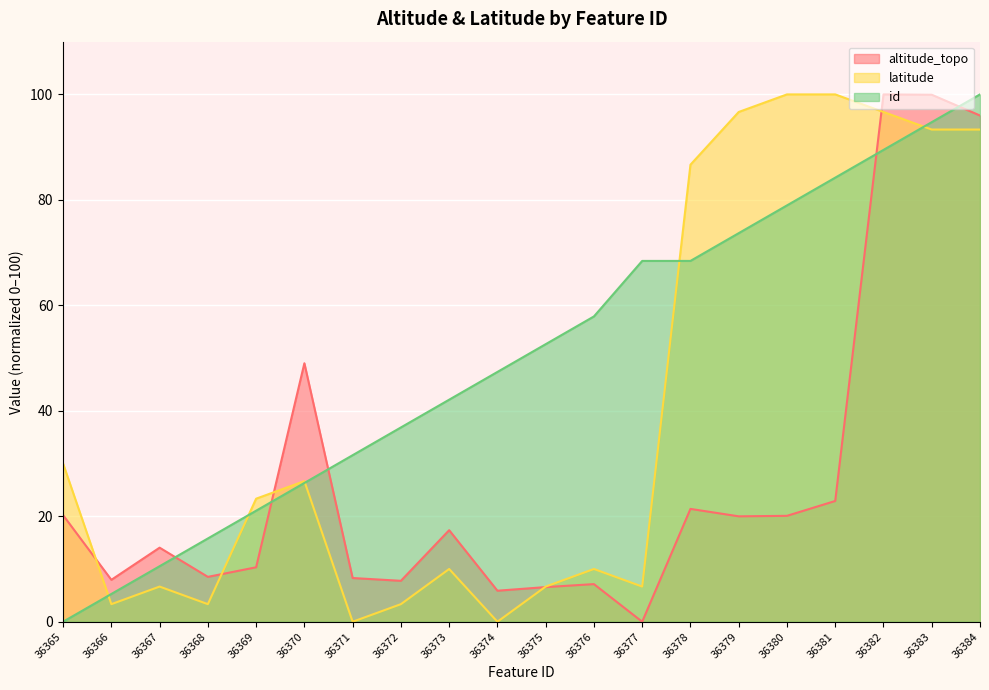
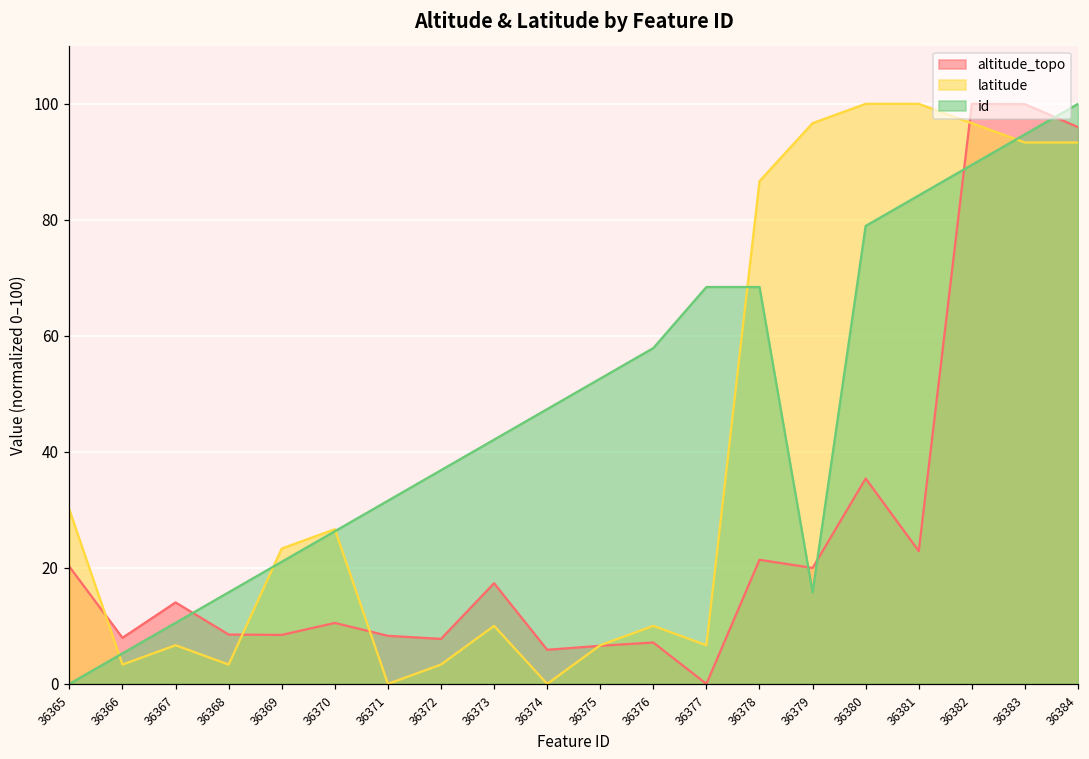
  {
    "altitude_topo": {
      "36365": 20,
      "36366": 8,
      "36367": 14,
      "36368": 9,
-     "36369": 10,
-     "36370": 49,
+     "36369": 8,
+     "36370": 11,
      "36371": 8,
      "36372": 8,
      "36373": 17,
      "36374": 6,
      "36376": 7,
      "36377": 0,
      "36378": 21,
      "36379": 20,
-     "36380": 20,
+     "36380": 35,
      "36381": 23,
      "36384": 96
    },
    "latitude": {
      "36365": 30,
      "36366": 3,
      "36367": 7,
      "36368": 3,
      "36369": 23,
      "36371": 0,
      "36372": 3,
      "36373": 10,
      "36374": 0,
      "36376": 10,
      "36377": 7,
      "36378": 87,
      "36379": 97,
      "36380": 100,
      "36381": 100,
      "36382": 97,
      "36383": 93,
      "36384": 93
    },
    "id": {
      "36365": 0,
      "36366": 5,
      "36367": 11,
      "36368": 16,
      "36369": 21,
      "36371": 32,
      "36372": 37,
      "36373": 42,
      "36374": 47,
      "36375": 53,
      "36376": 58,
      "36377": 68,
      "36378": 68,
-     "36379": 74,
+     "36379": 16,
      "36380": 79,
      "36381": 84,
      "36382": 89,
      "36383": 95,
      "36384": 100
    }
  }
